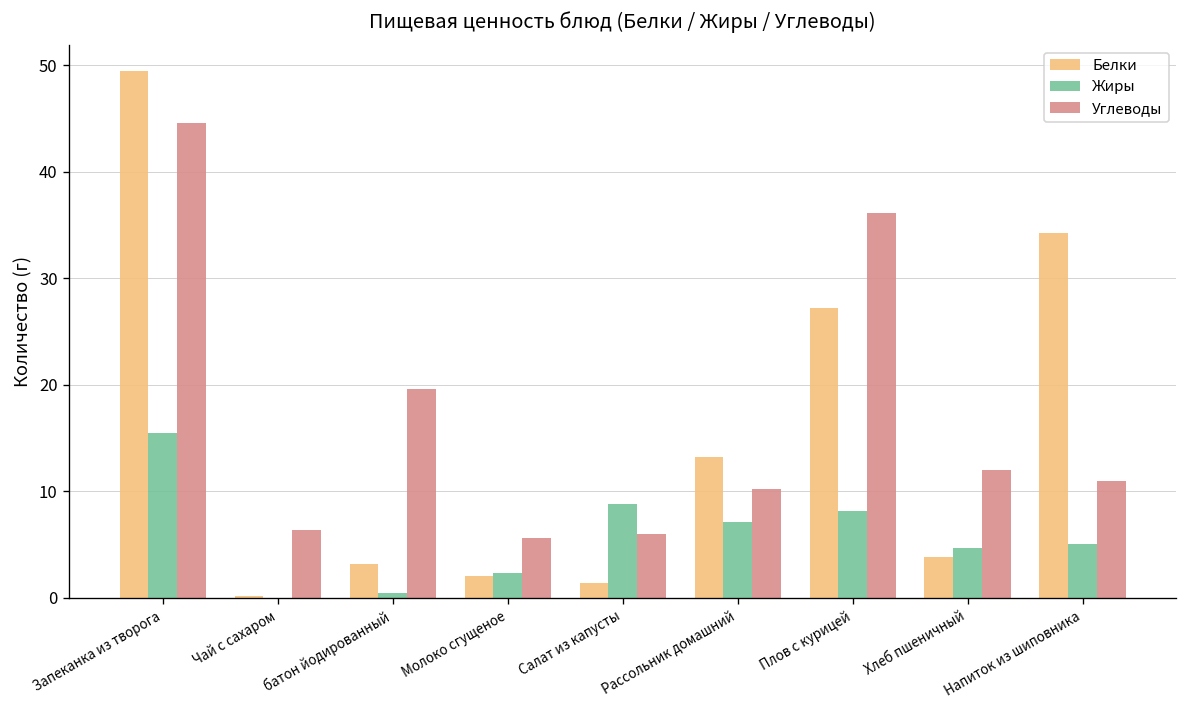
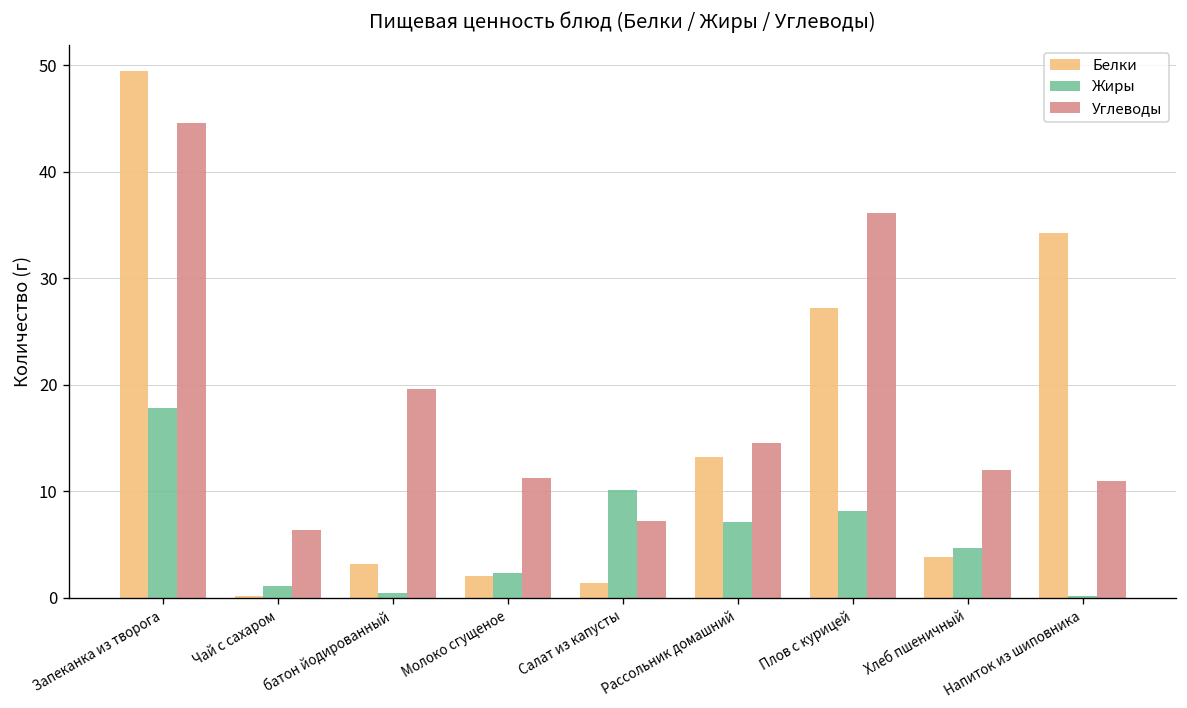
  {
    "Белки": {
      "Запеканка из творога": 49,
      "батон йодированный": 3,
      "Молоко сгущеное": 2,
      "Салат из капусты": 1,
      "Рассольник домашний": 13,
      "Плов с курицей": 27,
      "Хлеб пшеничный": 4,
      "Напиток из шиповника": 34
    },
    "Жиры": {
-     "Запеканка из творога": 16,
-     "Чай с сахаром": 0,
+     "Запеканка из творога": 18,
+     "Чай с сахаром": 1,
      "батон йодированный": 0,
      "Молоко сгущеное": 2,
-     "Салат из капусты": 9,
+     "Салат из капусты": 10,
      "Рассольник домашний": 7,
      "Плов с курицей": 8,
      "Хлеб пшеничный": 5,
-     "Напиток из шиповника": 5
+     "Напиток из шиповника": 0
    },
    "Углеводы": {
      "Запеканка из творога": 45,
      "Чай с сахаром": 6,
      "батон йодированный": 20,
-     "Молоко сгущеное": 6,
-     "Салат из капусты": 6,
-     "Рассольник домашний": 10,
+     "Молоко сгущеное": 11,
+     "Салат из капусты": 7,
+     "Рассольник домашний": 15,
      "Плов с курицей": 36,
      "Хлеб пшеничный": 12,
      "Напиток из шиповника": 11
    }
  }
